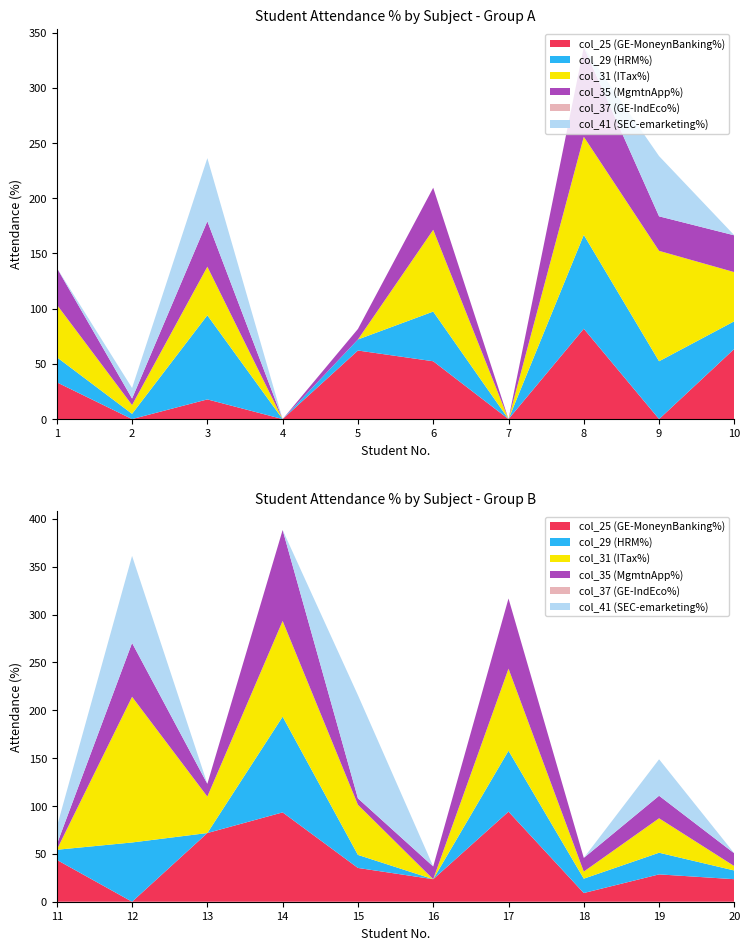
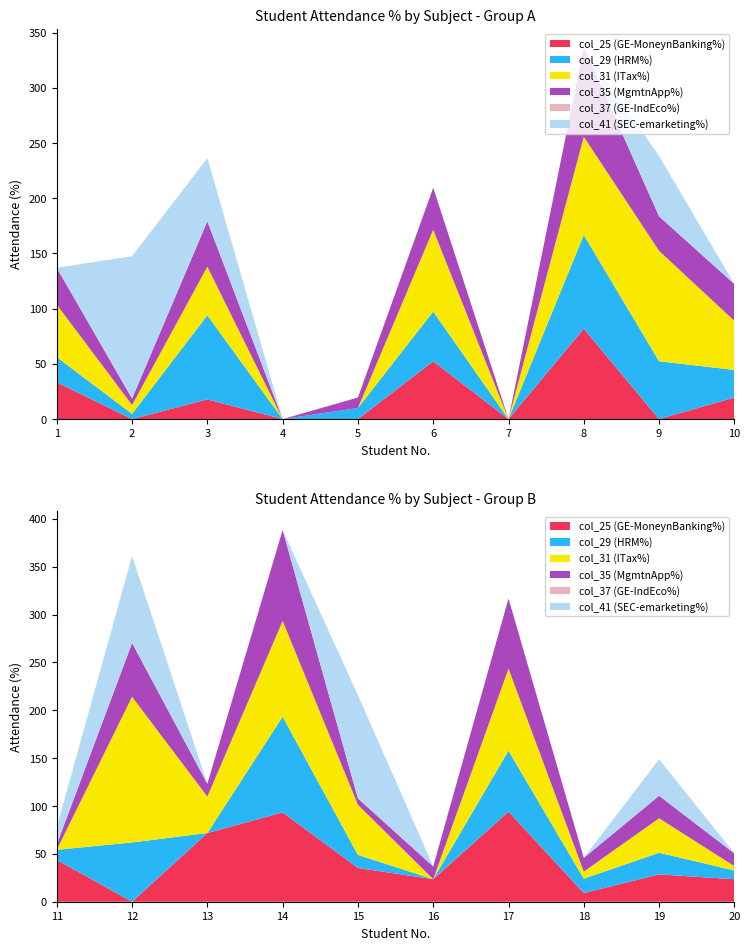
  {
    "Student Attendance % by Subject - Group A": {
      "col_25 (GE-MoneynBanking%)": {
-       "5": 62,
-       "10": 64
+       "5": 0,
+       "10": 20
      },
      "col_41 (SEC-emarketing%)": {
-       "2": 10,
+       "2": 129,
        "3": 57,
        "9": 55
      }
    },
    "Student Attendance % by Subject - Group B": {
      "col_41 (SEC-emarketing%)": {
        "11": 20,
        "12": 90,
        "15": 110,
        "19": 40
      }
    }
  }
